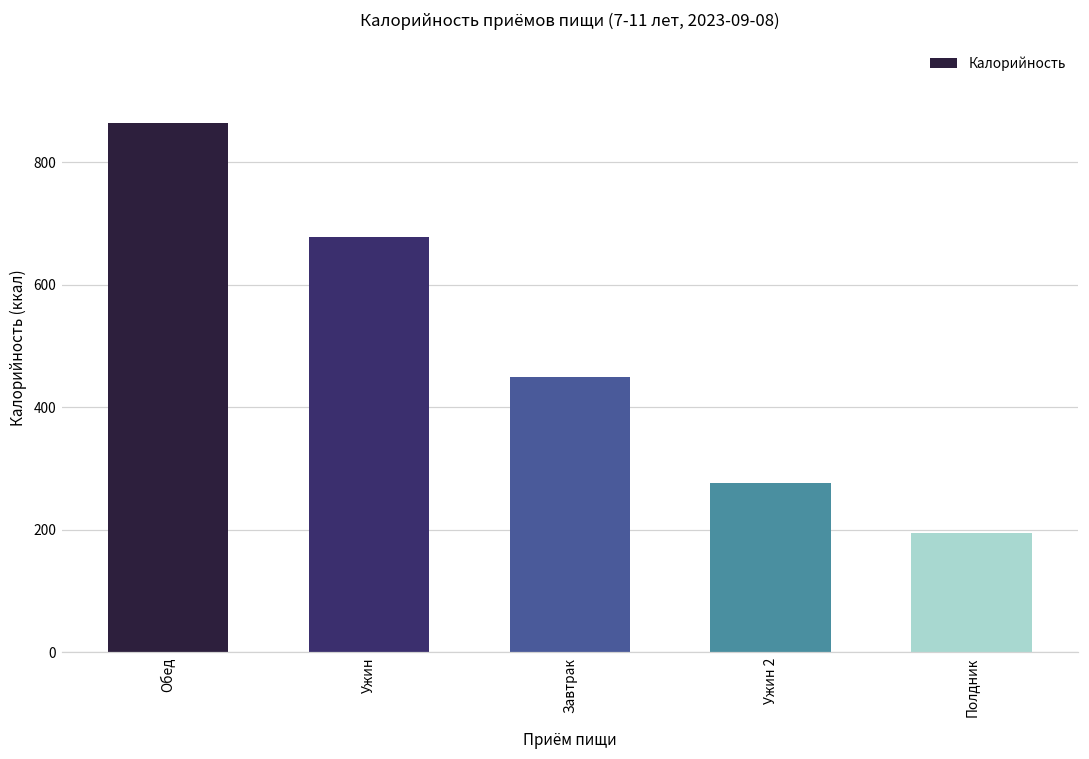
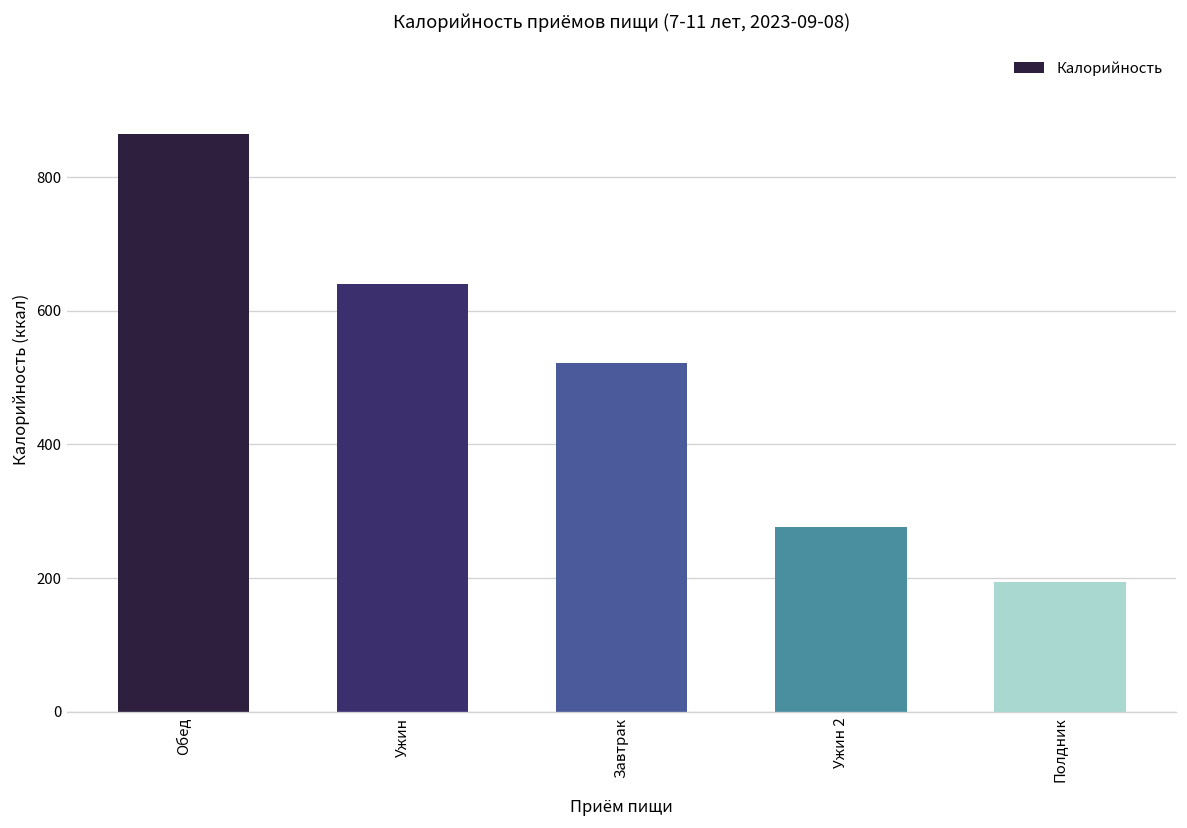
  {
    "Обед": 860,
-   "Ужин": 680,
-   "Завтрак": 450,
+   "Ужин": 640,
+   "Завтрак": 520,
    "Ужин 2": 280,
    "Полдник": 190
  }
